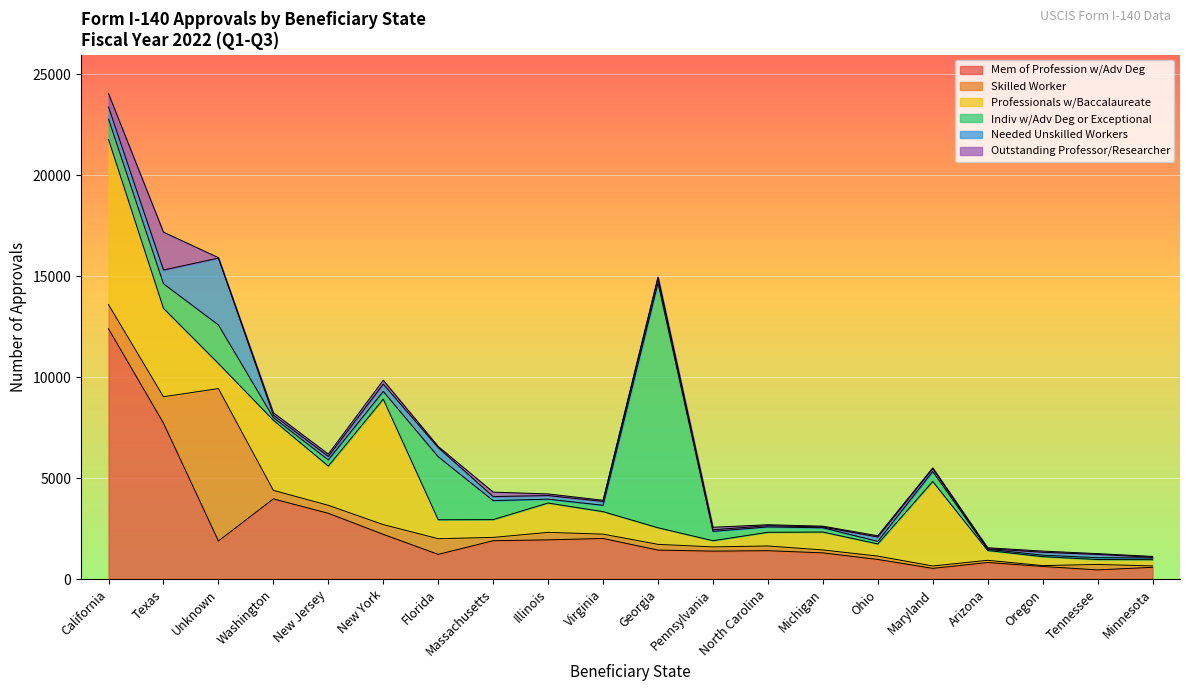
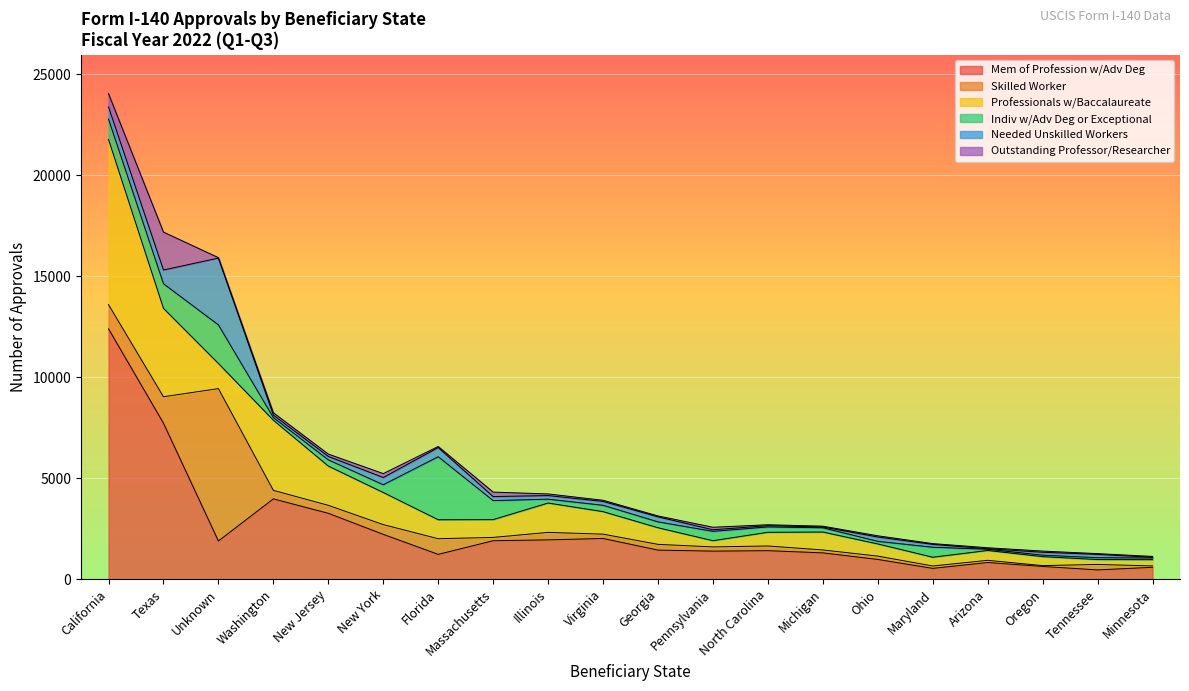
  {
    "Professionals w/Baccalaureate": {
      "California": 8200,
      "Texas": 4400,
      "Unknown": 1200,
      "Washington": 3500,
      "New Jersey": 1900,
-     "New York": 6200,
+     "New York": 1600,
      "Florida": 900,
      "Massachusetts": 900,
      "Illinois": 1500,
      "Virginia": 1100,
      "Georgia": 800,
      "Pennsylvania": 300,
      "North Carolina": 700,
      "Michigan": 900,
      "Ohio": 600,
-     "Maryland": 4200
+     "Maryland": 400
    },
    "Indiv w/Adv Deg or Exceptional": {
      "California": 1000,
      "Texas": 1200,
      "Unknown": 1900,
      "New Jersey": 300,
      "New York": 400,
      "Florida": 3100,
      "Massachusetts": 900,
      "Illinois": 200,
      "Virginia": 300,
-     "Georgia": 12100,
+     "Georgia": 300,
      "Ohio": 100,
      "Maryland": 500
    },
    "Needed Unskilled Workers": {
      "California": 600,
      "Texas": 700,
      "New York": 400,
      "Massachusetts": 200
    },
    "Outstanding Professor/Researcher": {
      "California": 700,
      "Texas": 1900,
      "New York": 200,
      "Massachusetts": 200
    }
  }
